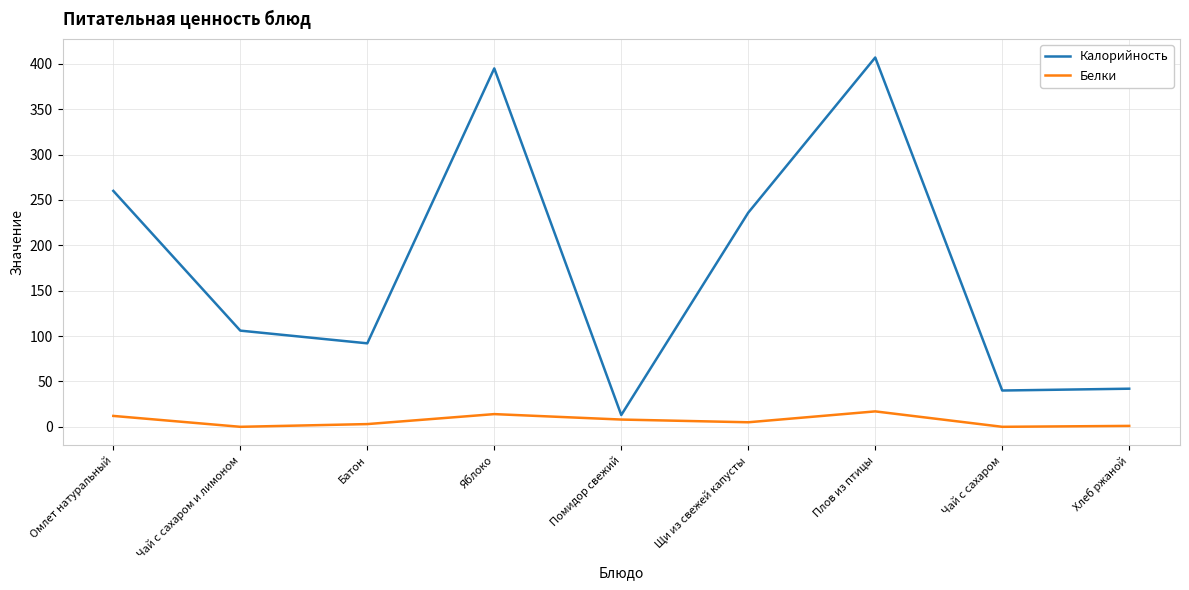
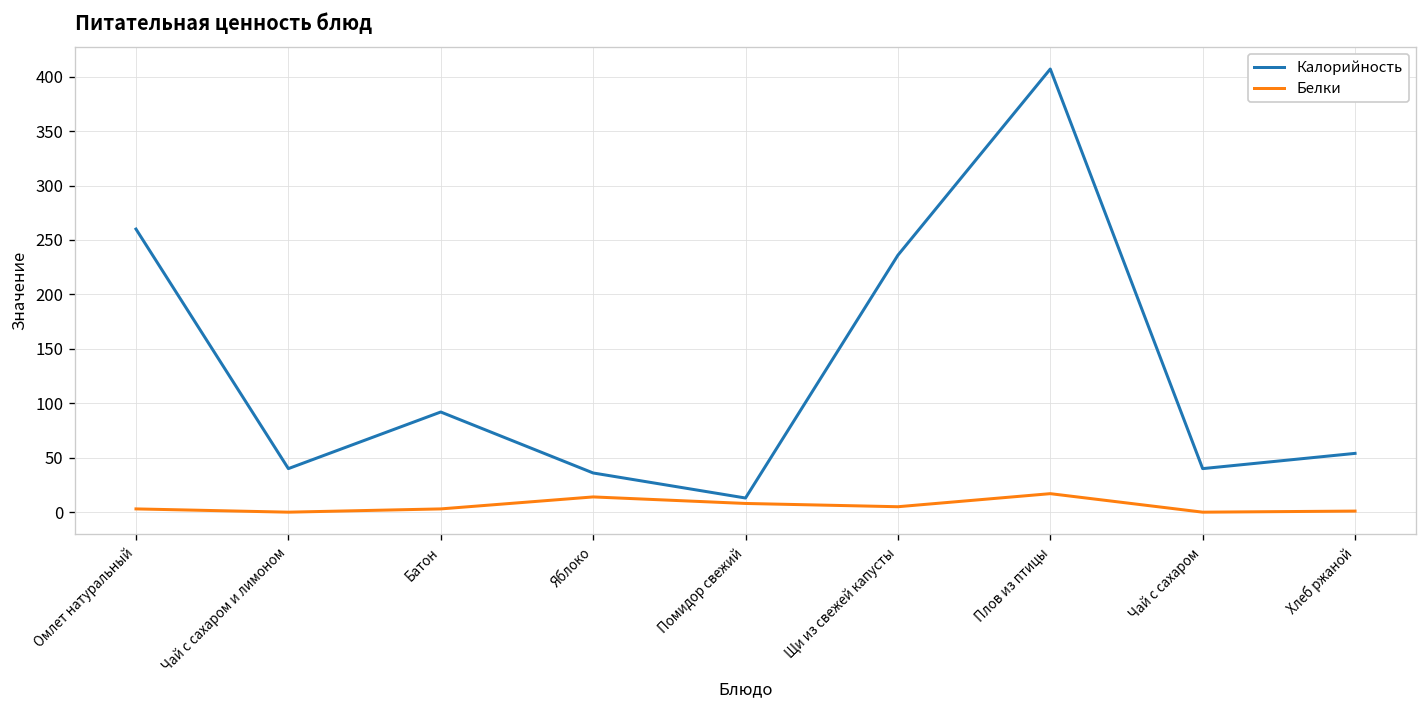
  {
    "Калорийность": {
      "Омлет натуральный": 260,
-     "Чай с сахаром и лимоном": 110,
+     "Чай с сахаром и лимоном": 40,
      "Батон": 90,
-     "Яблоко": 400,
+     "Яблоко": 40,
      "Помидор свежий": 10,
      "Щи из свежей капусты": 240,
      "Плов из птицы": 410,
      "Чай с сахаром": 40,
-     "Хлеб ржаной": 40
+     "Хлеб ржаной": 50
    },
    "Белки": {
-     "Омлет натуральный": 10,
+     "Омлет натуральный": 0,
      "Чай с сахаром и лимоном": 0,
      "Батон": 0,
      "Яблоко": 10,
      "Помидор свежий": 10,
      "Щи из свежей капусты": 10,
      "Плов из птицы": 20,
      "Чай с сахаром": 0,
      "Хлеб ржаной": 0
    }
  }
